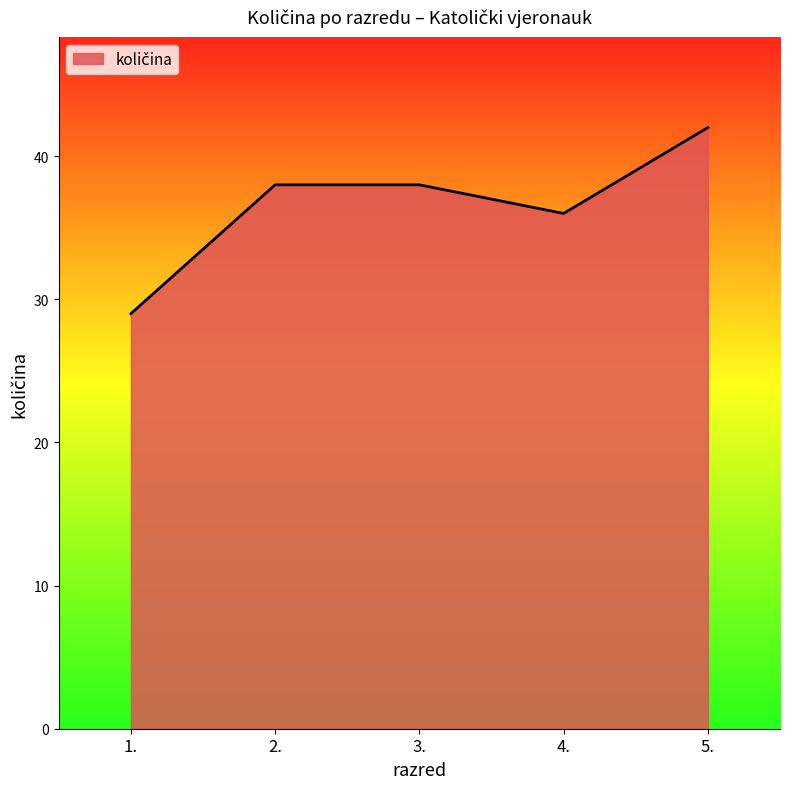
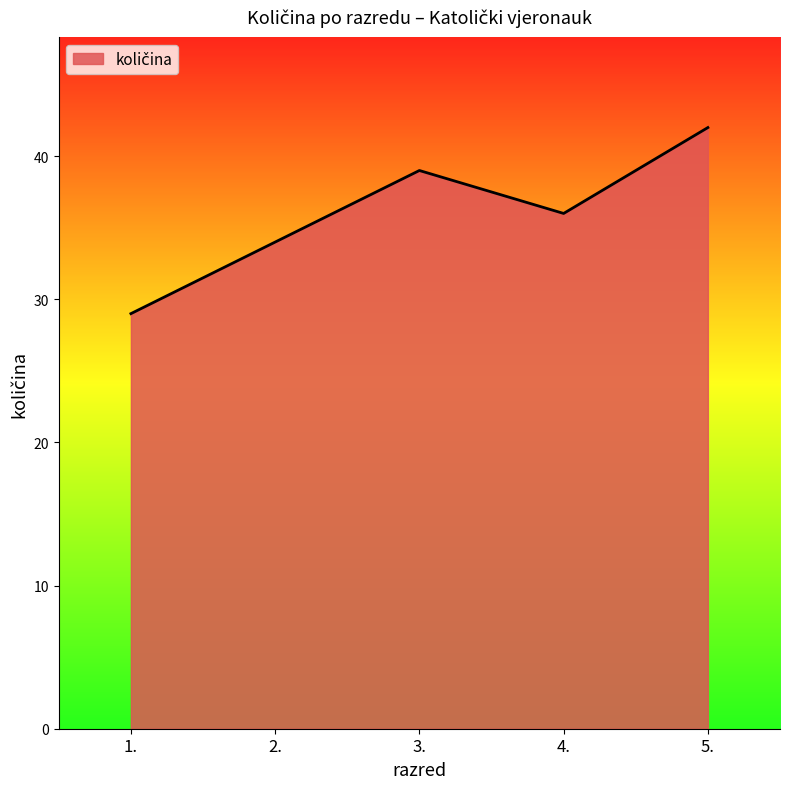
  {
    "1.": 29,
-   "2.": 38,
-   "3.": 38,
+   "2.": 34,
+   "3.": 39,
    "4.": 36,
    "5.": 42
  }
